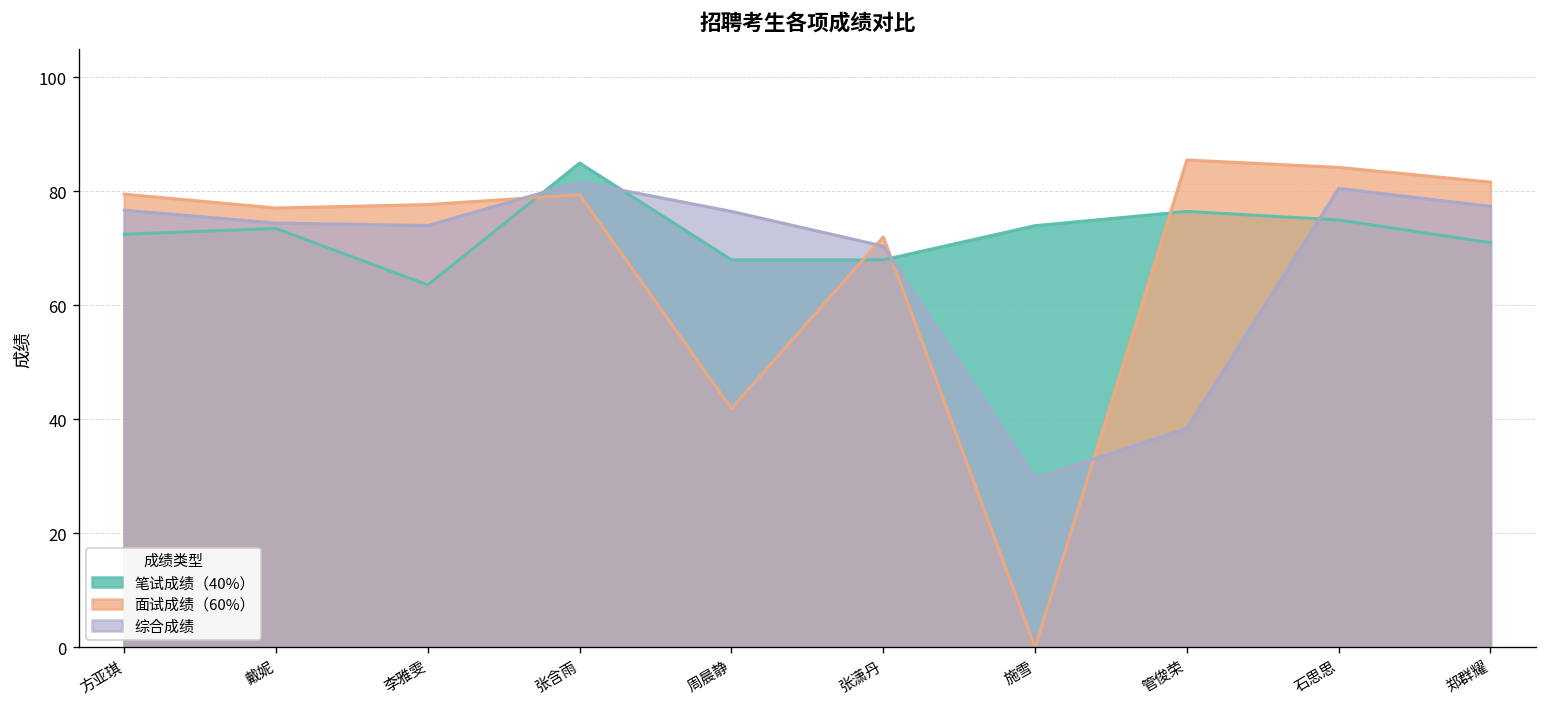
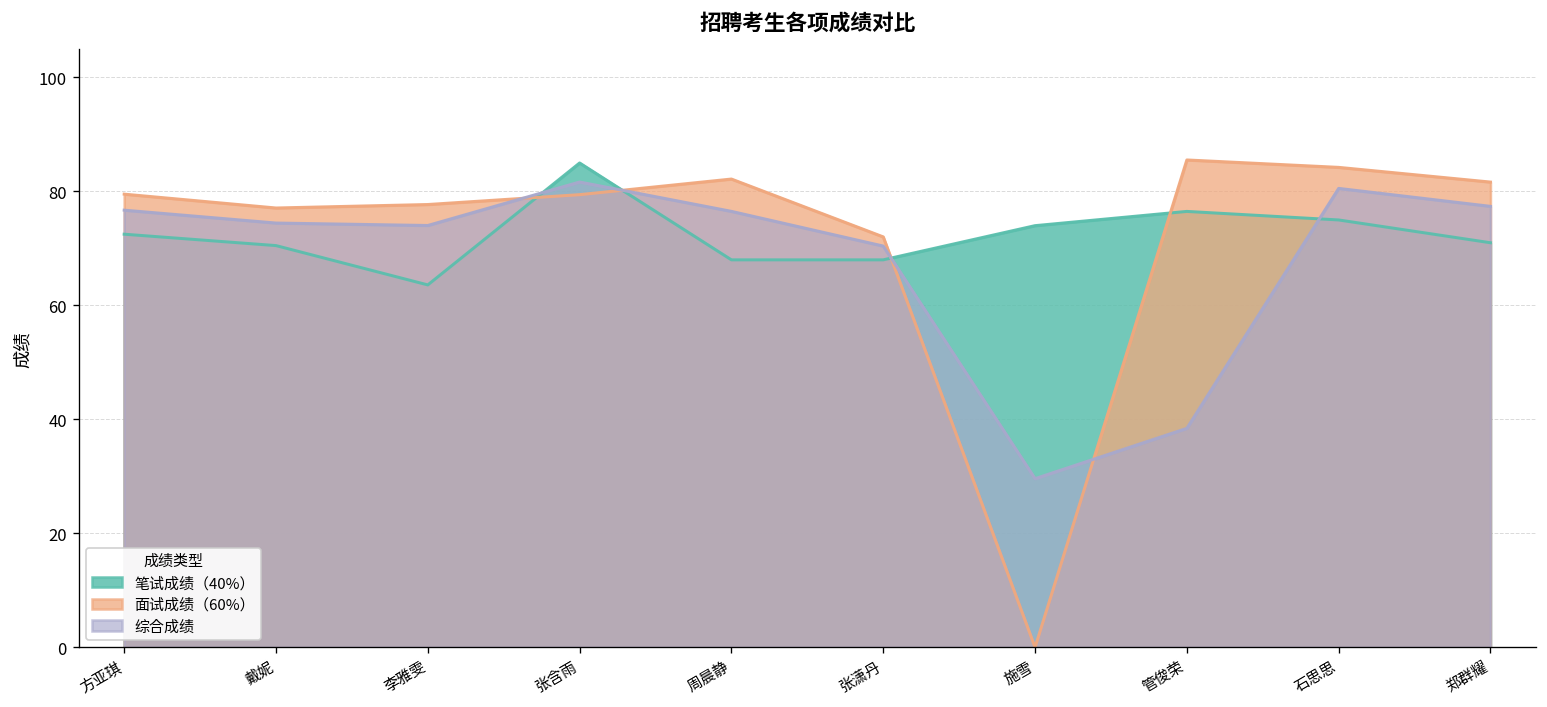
  {
    "笔试成绩（40%）": {
      "方亚琪": 73,
-     "戴妮": 74,
+     "戴妮": 71,
      "李雅雯": 64,
      "张含雨": 85,
      "周晨静": 68,
      "张潇丹": 68,
      "施雪": 74,
      "管俊荣": 77,
      "石思思": 75,
      "郑群耀": 71
    },
    "面试成绩（60%）": {
      "方亚琪": 80,
      "戴妮": 77,
      "李雅雯": 78,
      "张含雨": 79,
-     "周晨静": 42,
+     "周晨静": 82,
      "张潇丹": 72,
      "施雪": 0,
      "管俊荣": 86,
      "石思思": 84,
      "郑群耀": 82
    },
    "综合成绩": {
      "方亚琪": 77,
      "戴妮": 74,
      "李雅雯": 74,
      "张含雨": 82,
      "周晨静": 77,
      "张潇丹": 70,
      "施雪": 30,
      "管俊荣": 38,
      "石思思": 81,
      "郑群耀": 77
    }
  }
